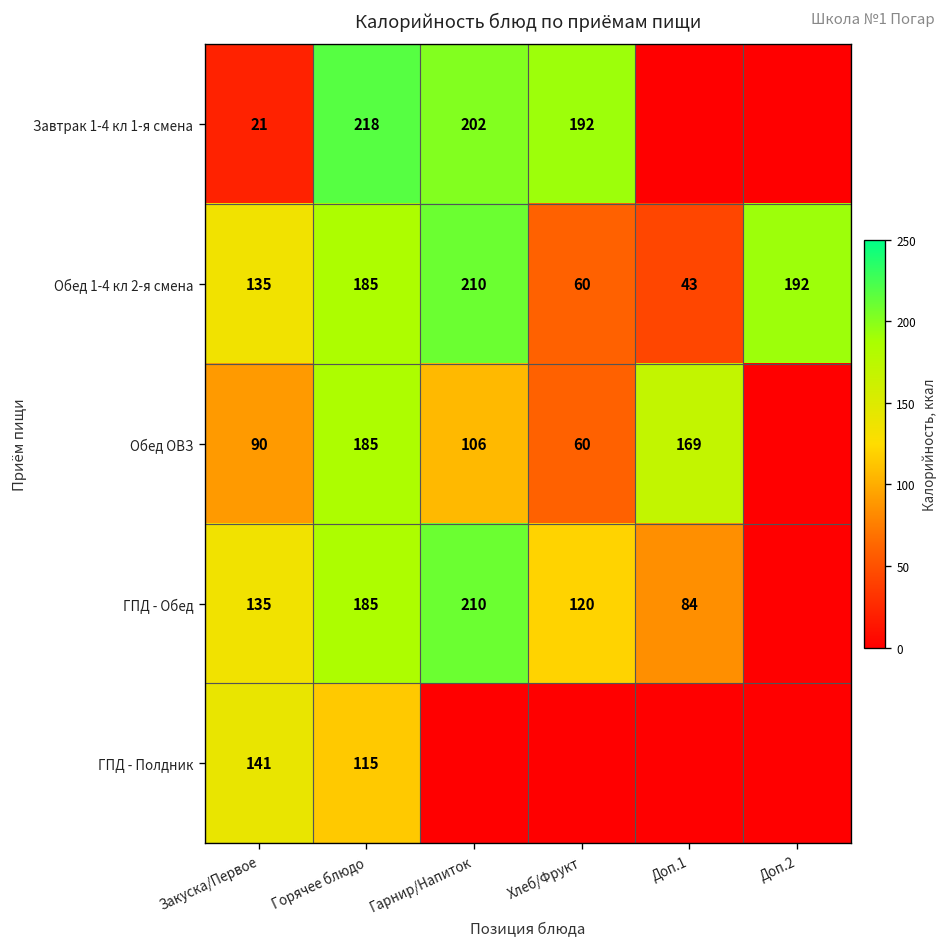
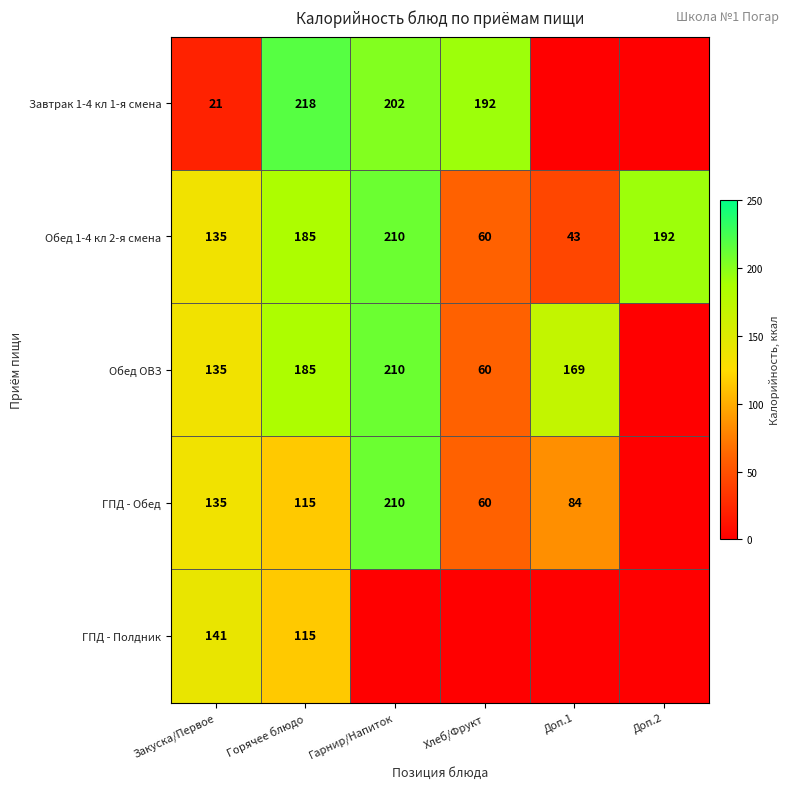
  {
    "Завтрак 1-4 кл 1-я смена": {
      "Закуска/Первое": 21,
      "Горячее блюдо": 218,
      "Гарнир/Напиток": 202,
      "Хлеб/Фрукт": 192
    },
    "Обед 1-4 кл 2-я смена": {
      "Закуска/Первое": 135,
      "Горячее блюдо": 185,
      "Гарнир/Напиток": 210,
      "Хлеб/Фрукт": 60,
      "Доп.1": 43,
      "Доп.2": 192
    },
    "Обед ОВЗ": {
-     "Закуска/Первое": 90,
+     "Закуска/Первое": 135,
      "Горячее блюдо": 185,
-     "Гарнир/Напиток": 106,
+     "Гарнир/Напиток": 210,
      "Хлеб/Фрукт": 60,
      "Доп.1": 169
    },
    "ГПД - Обед": {
      "Закуска/Первое": 135,
-     "Горячее блюдо": 185,
+     "Горячее блюдо": 115,
      "Гарнир/Напиток": 210,
-     "Хлеб/Фрукт": 120,
+     "Хлеб/Фрукт": 60,
      "Доп.1": 84
    },
    "ГПД - Полдник": {
      "Закуска/Первое": 141,
      "Горячее блюдо": 115
    }
  }
